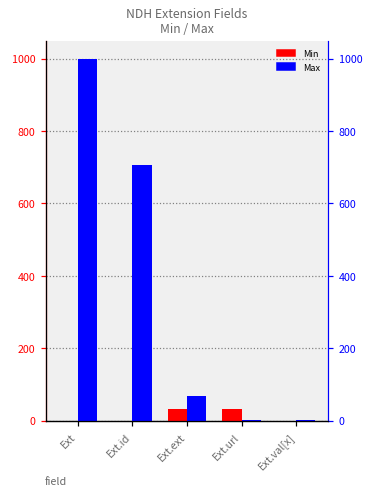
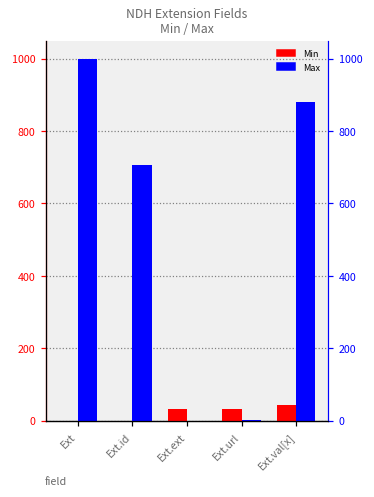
  {
    "Min": {
      "Ext": 0,
      "Ext.id": 0,
      "Ext.ext": 30,
      "Ext.url": 30,
-     "Ext.val[x]": 0
+     "Ext.val[x]": 40
    },
    "Max": {
      "Ext": 1000,
      "Ext.id": 710,
-     "Ext.ext": 70,
-     "Ext.val[x]": 0
+     "Ext.ext": 0,
+     "Ext.val[x]": 880
    }
  }
